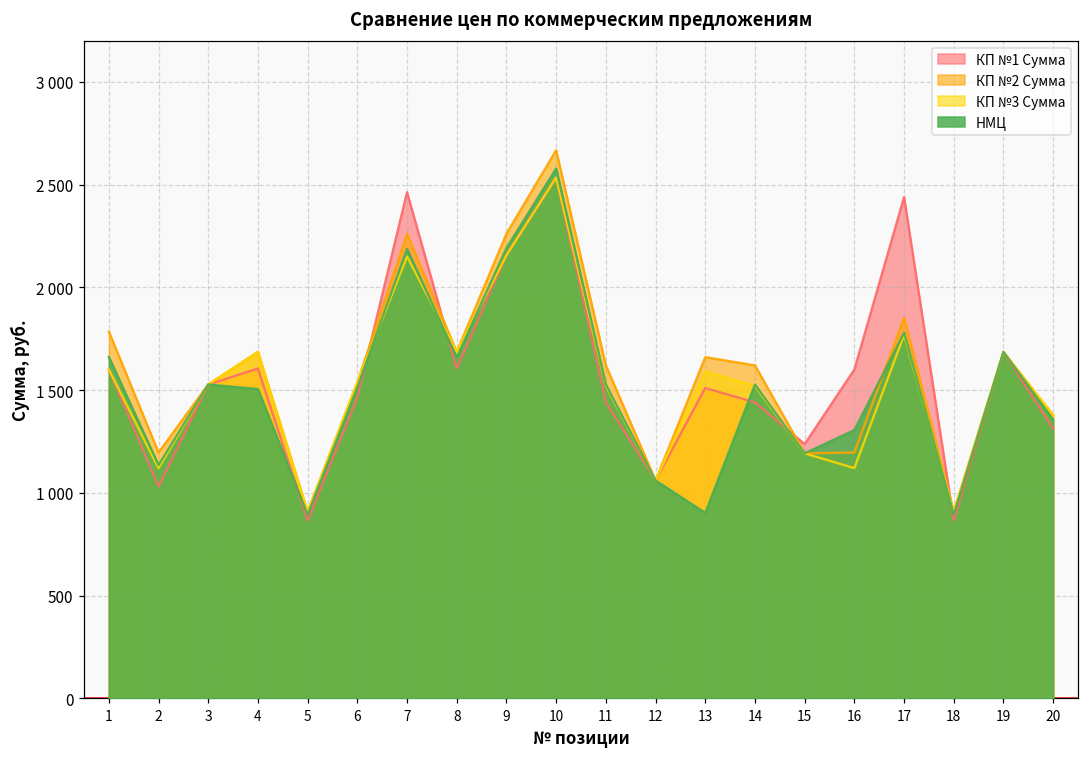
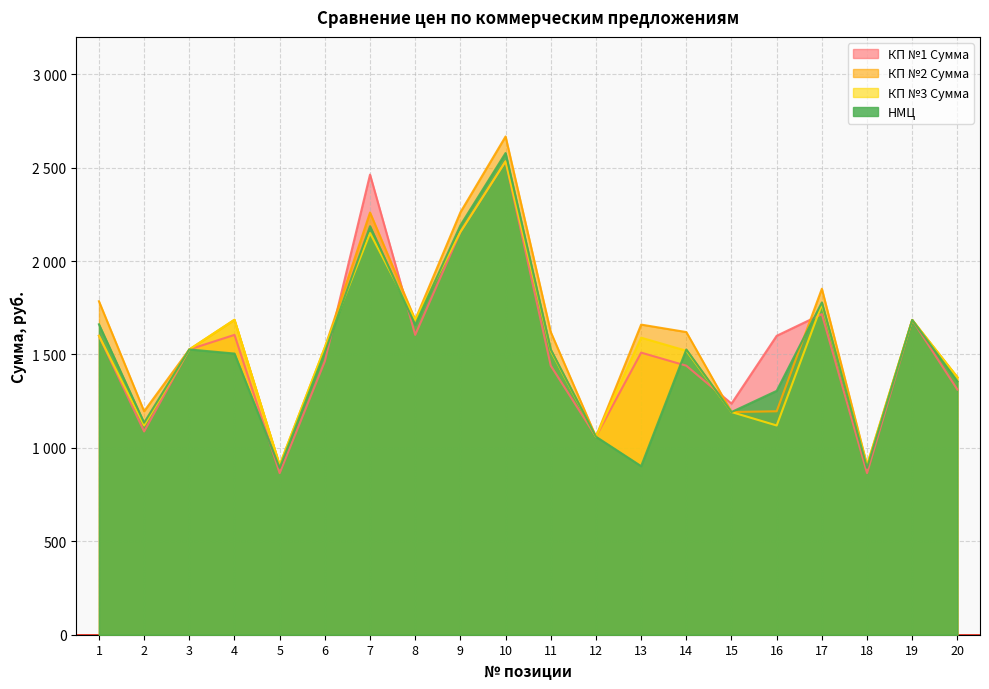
  {
    "КП №1 Сумма": {
-     "2": 1030,
+     "2": 1090,
      "4": 1610,
      "5": 870,
      "6": 1460,
      "7": 2460,
      "8": 1610,
      "11": 1440,
      "13": 1510,
      "14": 1440,
      "15": 1240,
      "16": 1600,
-     "17": 2440,
+     "17": 1720,
      "18": 870,
      "20": 1310
    },
    "НМЦ": {
      "1": 1660,
      "2": 1130,
      "4": 1510,
      "5": 890,
      "6": 1510,
      "7": 2190,
      "8": 1660,
      "9": 2190,
      "10": 2580,
      "13": 900,
      "16": 1310,
      "18": 890,
      "20": 1360
    }
  }
